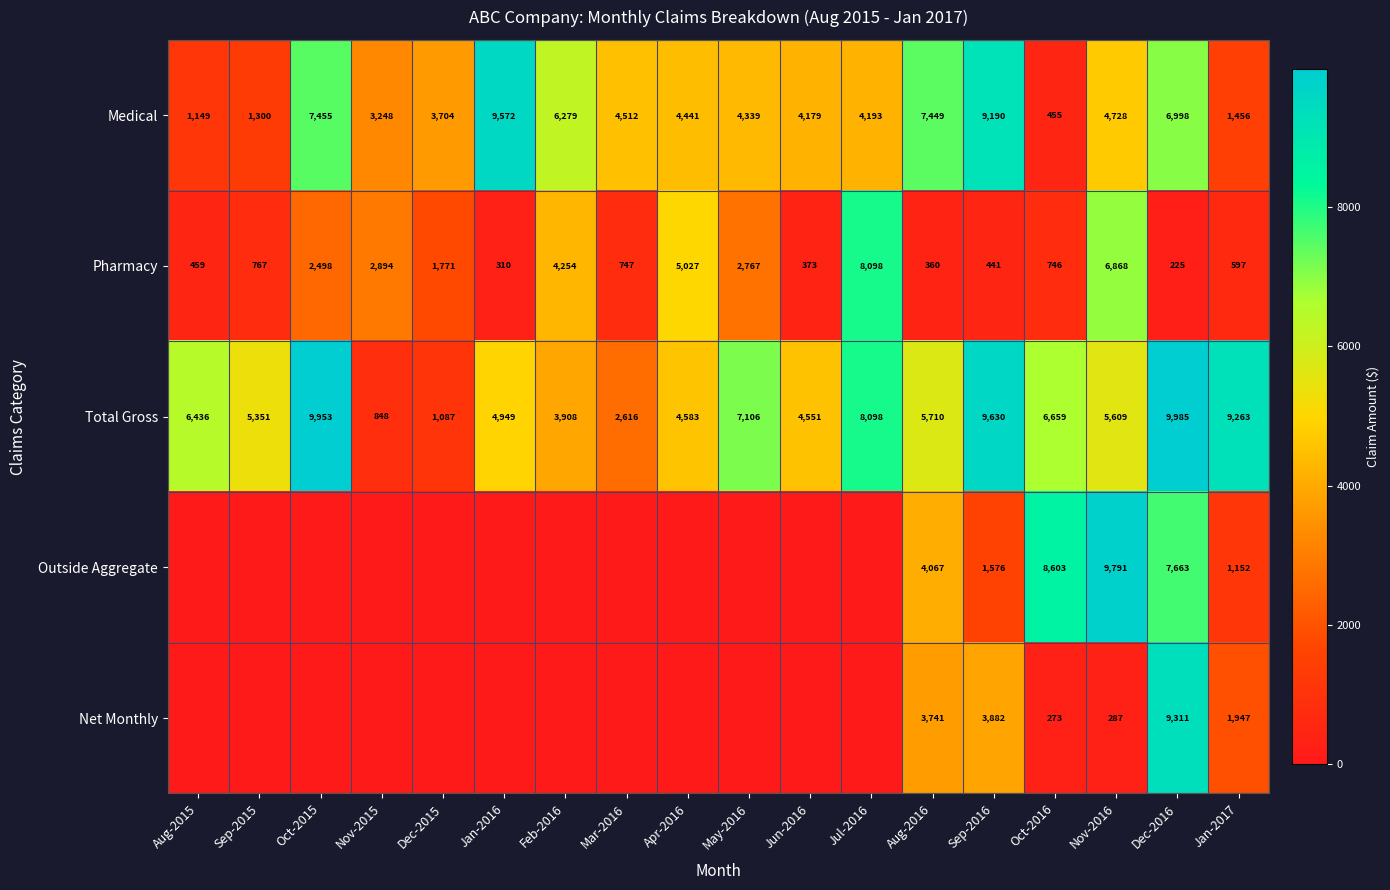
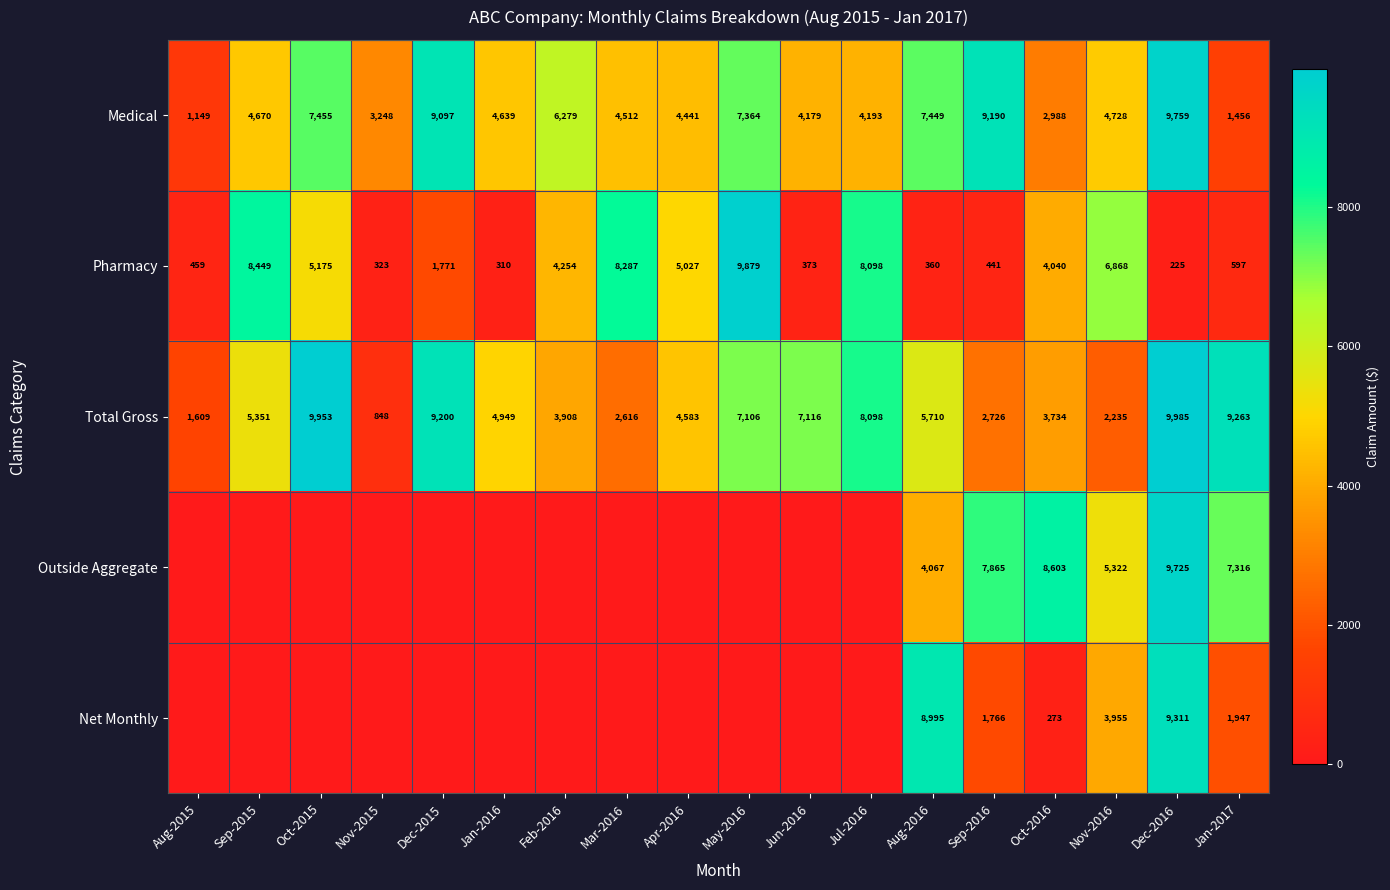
  {
    "Medical": {
      "Aug-2015": "1,149",
-     "Sep-2015": "1,300",
+     "Sep-2015": "4,670",
      "Oct-2015": "7,455",
      "Nov-2015": "3,248",
-     "Dec-2015": "3,704",
-     "Jan-2016": "9,572",
+     "Dec-2015": "9,097",
+     "Jan-2016": "4,639",
      "Feb-2016": "6,279",
      "Mar-2016": "4,512",
      "Apr-2016": "4,441",
-     "May-2016": "4,339",
+     "May-2016": "7,364",
      "Jun-2016": "4,179",
      "Jul-2016": "4,193",
      "Aug-2016": "7,449",
      "Sep-2016": "9,190",
-     "Oct-2016": "455",
+     "Oct-2016": "2,988",
      "Nov-2016": "4,728",
-     "Dec-2016": "6,998",
+     "Dec-2016": "9,759",
      "Jan-2017": "1,456"
    },
    "Pharmacy": {
      "Aug-2015": "459",
-     "Sep-2015": "767",
-     "Oct-2015": "2,498",
-     "Nov-2015": "2,894",
+     "Sep-2015": "8,449",
+     "Oct-2015": "5,175",
+     "Nov-2015": "323",
      "Dec-2015": "1,771",
      "Jan-2016": "310",
      "Feb-2016": "4,254",
-     "Mar-2016": "747",
+     "Mar-2016": "8,287",
      "Apr-2016": "5,027",
-     "May-2016": "2,767",
+     "May-2016": "9,879",
      "Jun-2016": "373",
      "Jul-2016": "8,098",
      "Aug-2016": "360",
      "Sep-2016": "441",
-     "Oct-2016": "746",
+     "Oct-2016": "4,040",
      "Nov-2016": "6,868",
      "Dec-2016": "225",
      "Jan-2017": "597"
    },
    "Total Gross": {
-     "Aug-2015": "6,436",
+     "Aug-2015": "1,609",
      "Sep-2015": "5,351",
      "Oct-2015": "9,953",
      "Nov-2015": "848",
-     "Dec-2015": "1,087",
+     "Dec-2015": "9,200",
      "Jan-2016": "4,949",
      "Feb-2016": "3,908",
      "Mar-2016": "2,616",
      "Apr-2016": "4,583",
      "May-2016": "7,106",
-     "Jun-2016": "4,551",
+     "Jun-2016": "7,116",
      "Jul-2016": "8,098",
      "Aug-2016": "5,710",
-     "Sep-2016": "9,630",
-     "Oct-2016": "6,659",
-     "Nov-2016": "5,609",
+     "Sep-2016": "2,726",
+     "Oct-2016": "3,734",
+     "Nov-2016": "2,235",
      "Dec-2016": "9,985",
      "Jan-2017": "9,263"
    },
    "Outside Aggregate": {
      "Aug-2016": "4,067",
-     "Sep-2016": "1,576",
+     "Sep-2016": "7,865",
      "Oct-2016": "8,603",
-     "Nov-2016": "9,791",
-     "Dec-2016": "7,663",
-     "Jan-2017": "1,152"
+     "Nov-2016": "5,322",
+     "Dec-2016": "9,725",
+     "Jan-2017": "7,316"
    },
    "Net Monthly": {
-     "Aug-2016": "3,741",
-     "Sep-2016": "3,882",
+     "Aug-2016": "8,995",
+     "Sep-2016": "1,766",
      "Oct-2016": "273",
-     "Nov-2016": "287",
+     "Nov-2016": "3,955",
      "Dec-2016": "9,311",
      "Jan-2017": "1,947"
    }
  }
